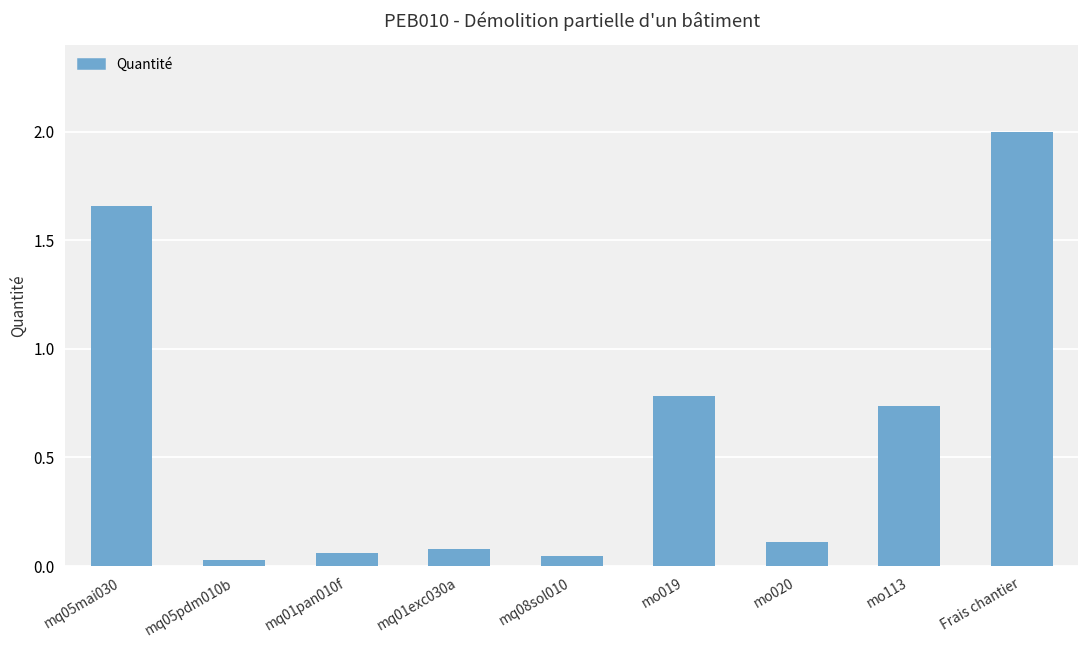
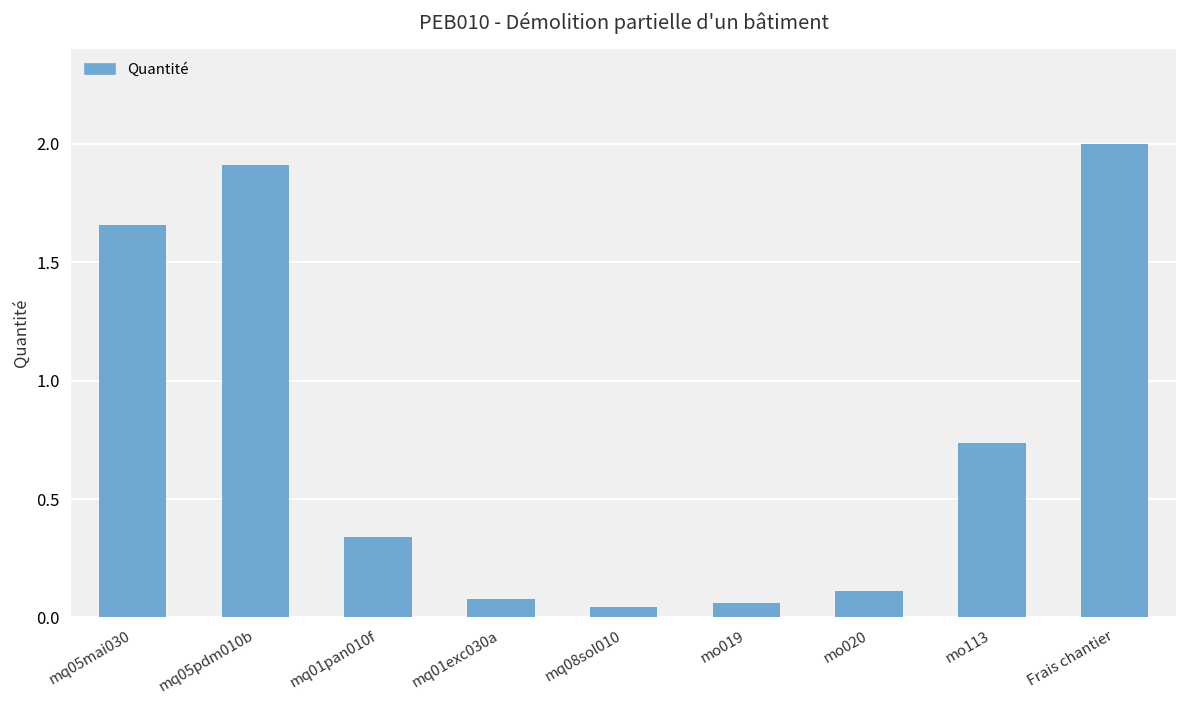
  {
    "mq05mai030": 1.66,
-   "mq05pdm010b": 0.03,
-   "mq01pan010f": 0.06,
+   "mq05pdm010b": 1.91,
+   "mq01pan010f": 0.34,
    "mq01exc030a": 0.08,
    "mq08sol010": 0.05,
-   "mo019": 0.78,
+   "mo019": 0.06,
    "mo020": 0.11,
    "mo113": 0.74,
    "Frais chantier": 2.00
  }
